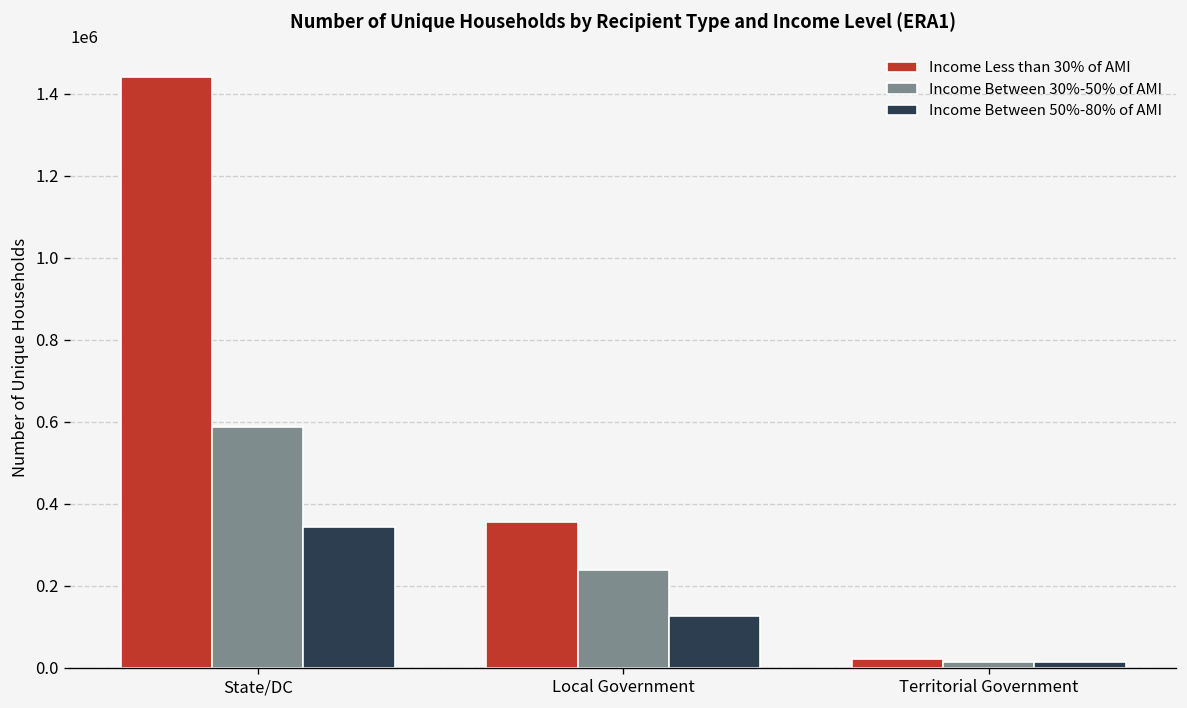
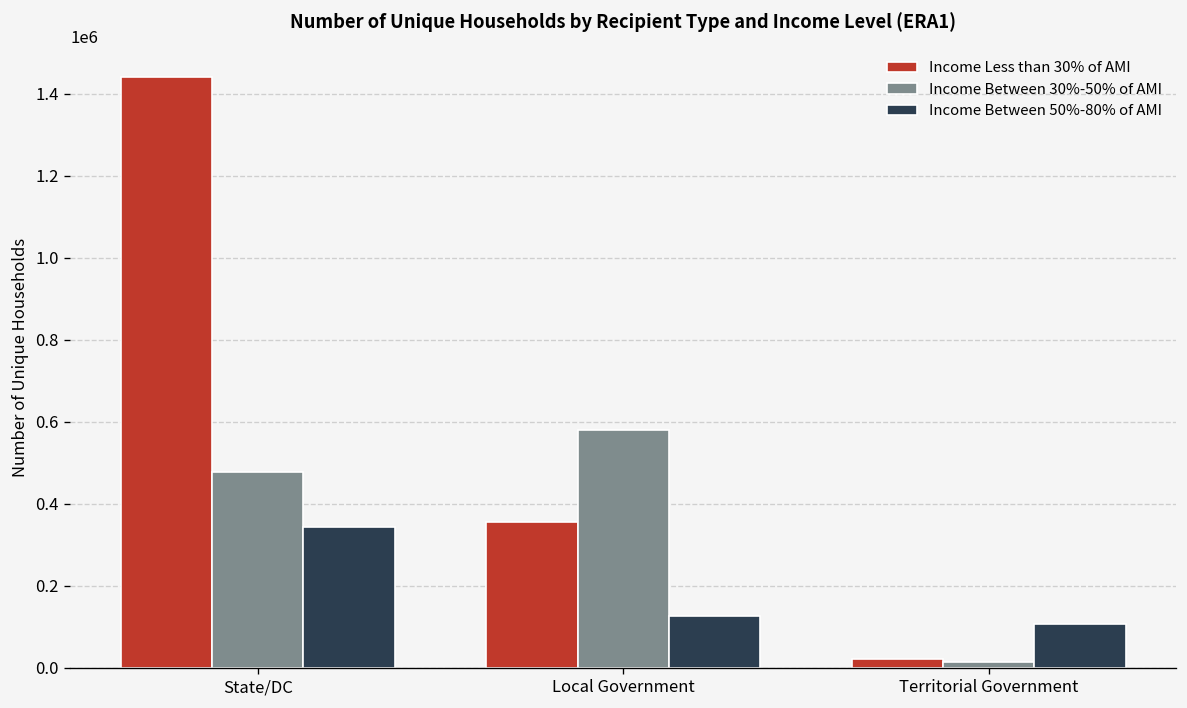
  {
    "Income Less than 30% of AMI": {
      "State/DC": 1440000,
      "Local Government": 360000,
      "Territorial Government": 20000
    },
    "Income Between 30%-50% of AMI": {
-     "State/DC": 590000,
-     "Local Government": 240000,
+     "State/DC": 480000,
+     "Local Government": 580000,
      "Territorial Government": 10000
    },
    "Income Between 50%-80% of AMI": {
      "State/DC": 340000,
      "Local Government": 130000,
-     "Territorial Government": 10000
+     "Territorial Government": 110000
    }
  }
